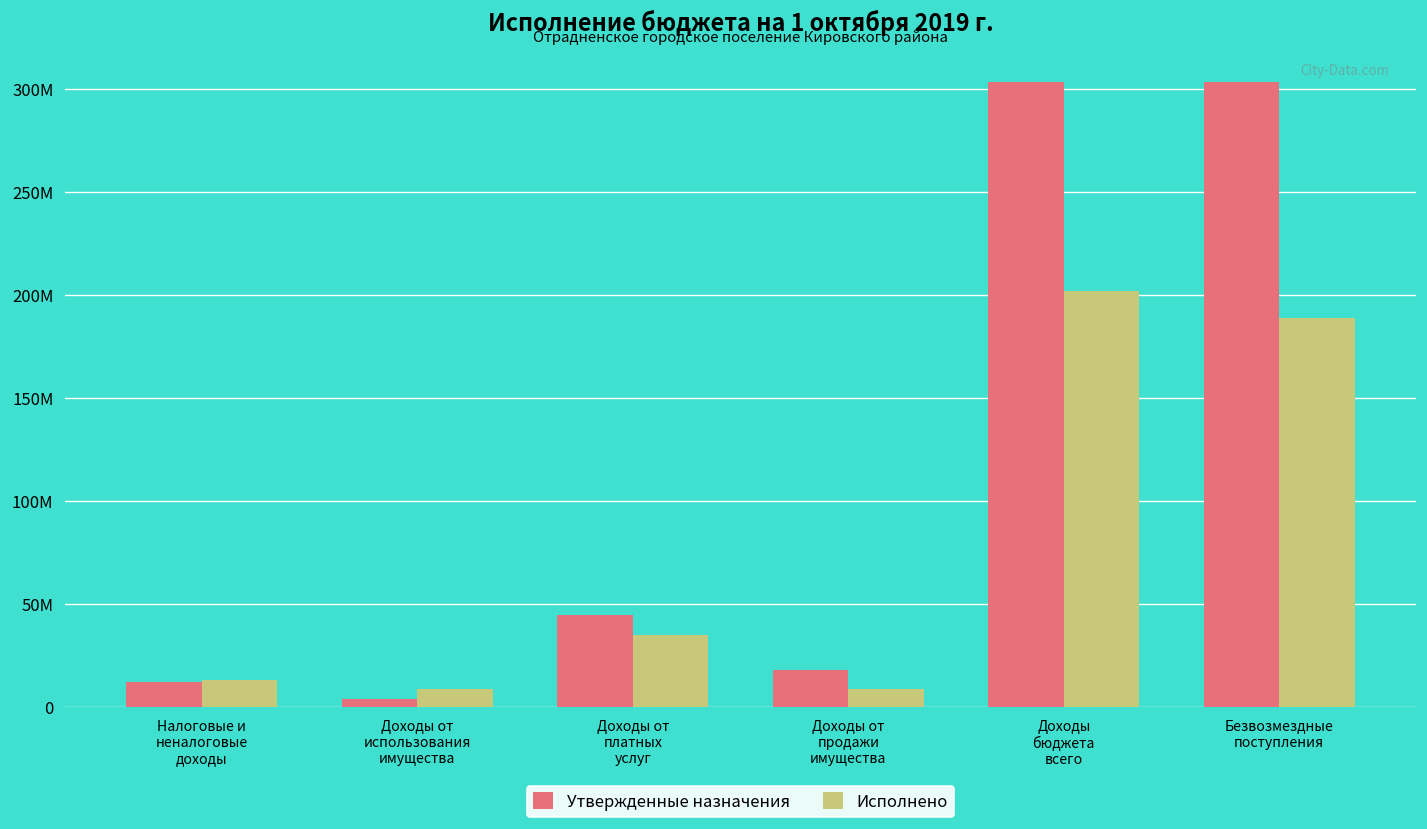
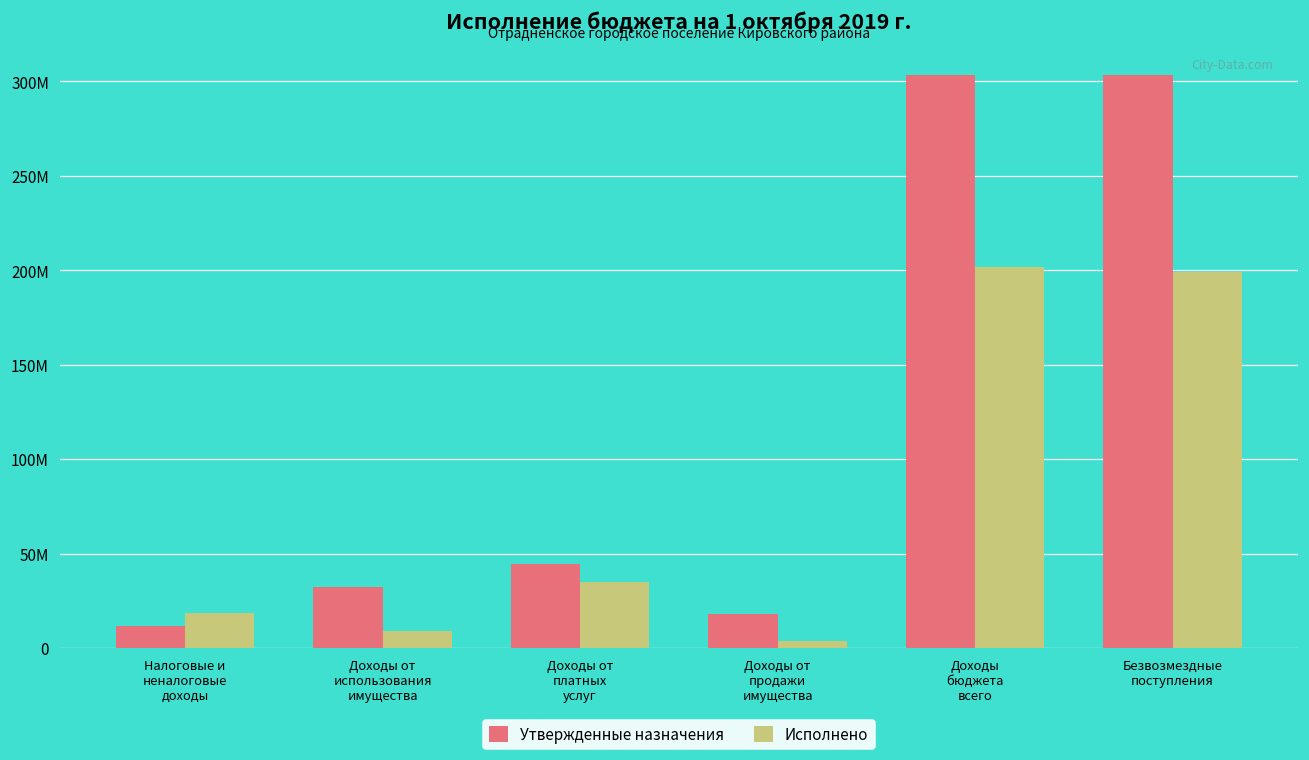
  {
    "Утвержденные назначения": {
      "Налоговые и неналоговые доходы": 12000000,
-     "Доходы от использования имущества": 4000000,
+     "Доходы от использования имущества": 32000000,
      "Доходы от платных услуг": 45000000,
      "Доходы от продажи имущества": 18000000,
      "Доходы бюджета всего": 303000000,
      "Безвозмездные поступления": 303000000
    },
    "Исполнено": {
-     "Налоговые и неналоговые доходы": 13000000,
+     "Налоговые и неналоговые доходы": 19000000,
      "Доходы от использования имущества": 9000000,
      "Доходы от платных услуг": 35000000,
-     "Доходы от продажи имущества": 9000000,
+     "Доходы от продажи имущества": 4000000,
      "Доходы бюджета всего": 202000000,
-     "Безвозмездные поступления": 189000000
+     "Безвозмездные поступления": 199000000
    }
  }
